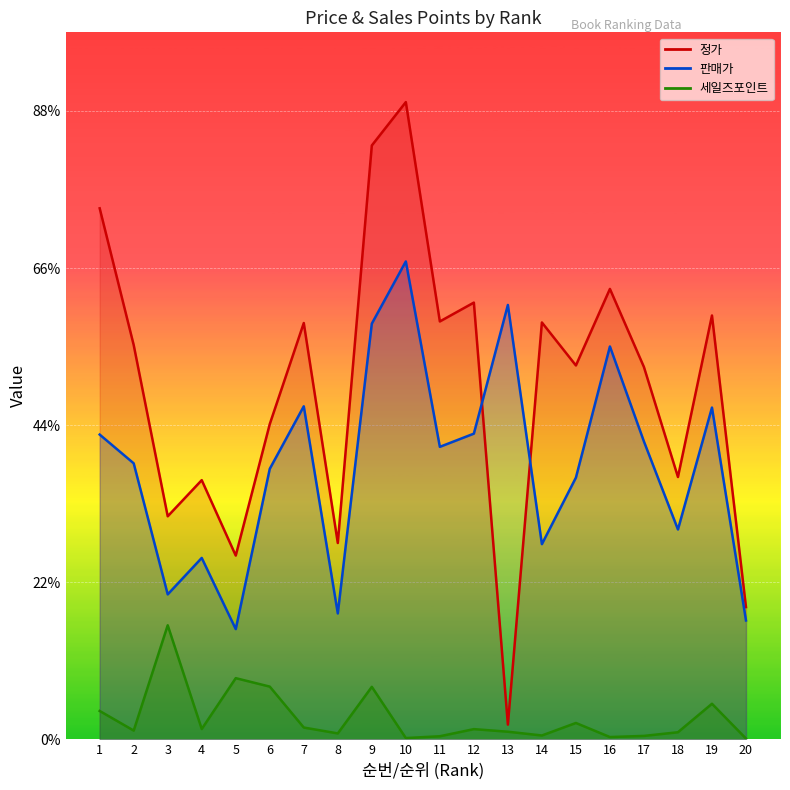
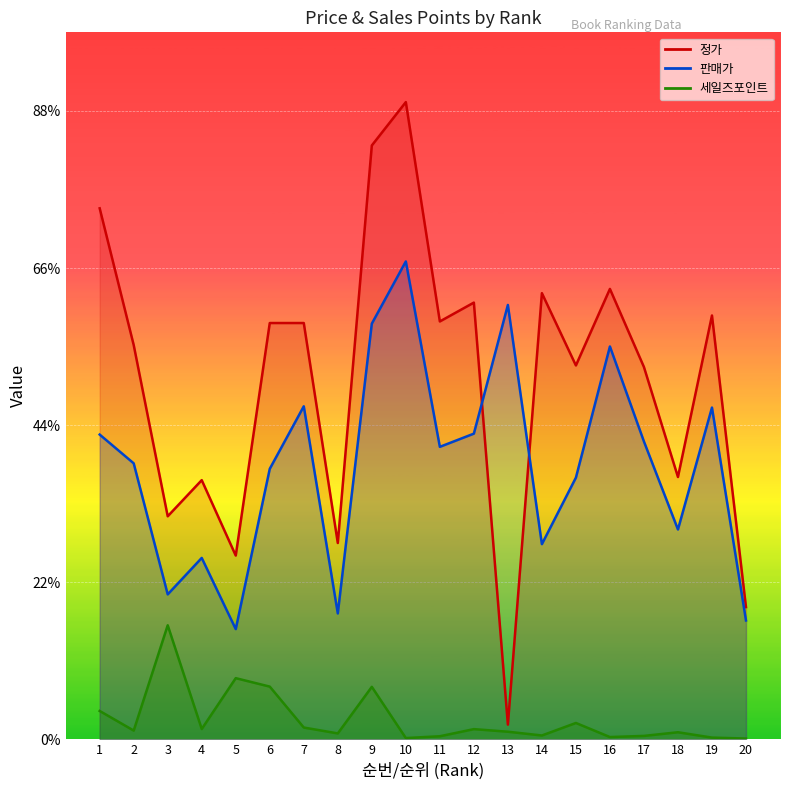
  {
    "정가": {
      "1": "74%",
      "2": "55%",
      "3": "31%",
      "4": "36%",
      "5": "26%",
-     "6": "44%",
+     "6": "58%",
      "7": "58%",
      "8": "28%",
      "9": "83%",
      "10": "89%",
      "11": "59%",
      "12": "61%",
      "13": "2%",
-     "14": "58%",
+     "14": "62%",
      "15": "52%",
      "16": "63%",
      "17": "52%",
      "18": "37%",
      "19": "59%",
      "20": "19%"
    },
    "판매가": {
      "1": "43%",
      "2": "39%",
      "3": "20%",
      "4": "25%",
      "5": "15%",
      "6": "38%",
      "7": "47%",
      "8": "18%",
      "9": "58%",
      "10": "67%",
      "11": "41%",
      "12": "43%",
      "13": "61%",
      "14": "27%",
      "15": "37%",
      "16": "55%",
      "17": "42%",
      "18": "29%",
      "19": "46%",
      "20": "17%"
    },
    "세일즈포인트": {
      "1": "4%",
      "2": "1%",
      "3": "16%",
      "4": "1%",
      "5": "9%",
      "6": "7%",
      "7": "2%",
      "8": "1%",
      "9": "7%",
      "10": "0%",
      "11": "0%",
      "12": "1%",
      "13": "1%",
      "14": "1%",
      "15": "2%",
      "16": "0%",
      "17": "0%",
      "18": "1%",
-     "19": "5%",
+     "19": "0%",
      "20": "0%"
    }
  }
